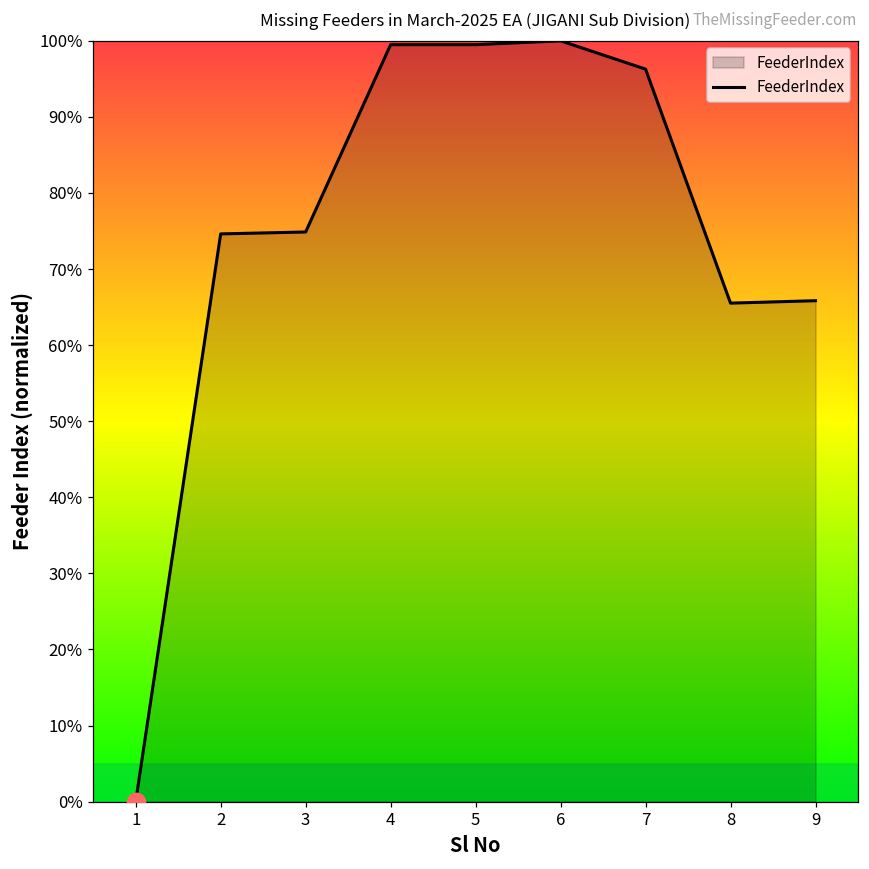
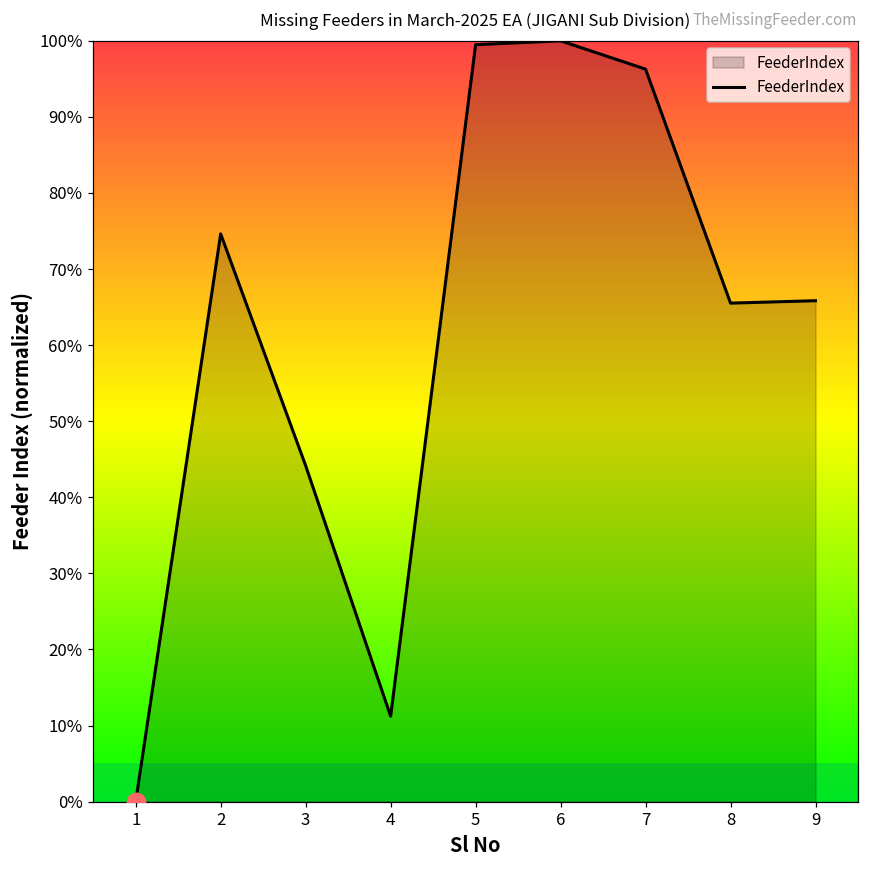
  {
    "FeederIndex": {
      "2": "75%",
-     "3": "75%",
-     "4": "99%",
+     "3": "44%",
+     "4": "11%",
      "5": "99%",
      "6": "100%",
      "7": "96%",
      "8": "66%",
      "9": "66%"
    }
  }
